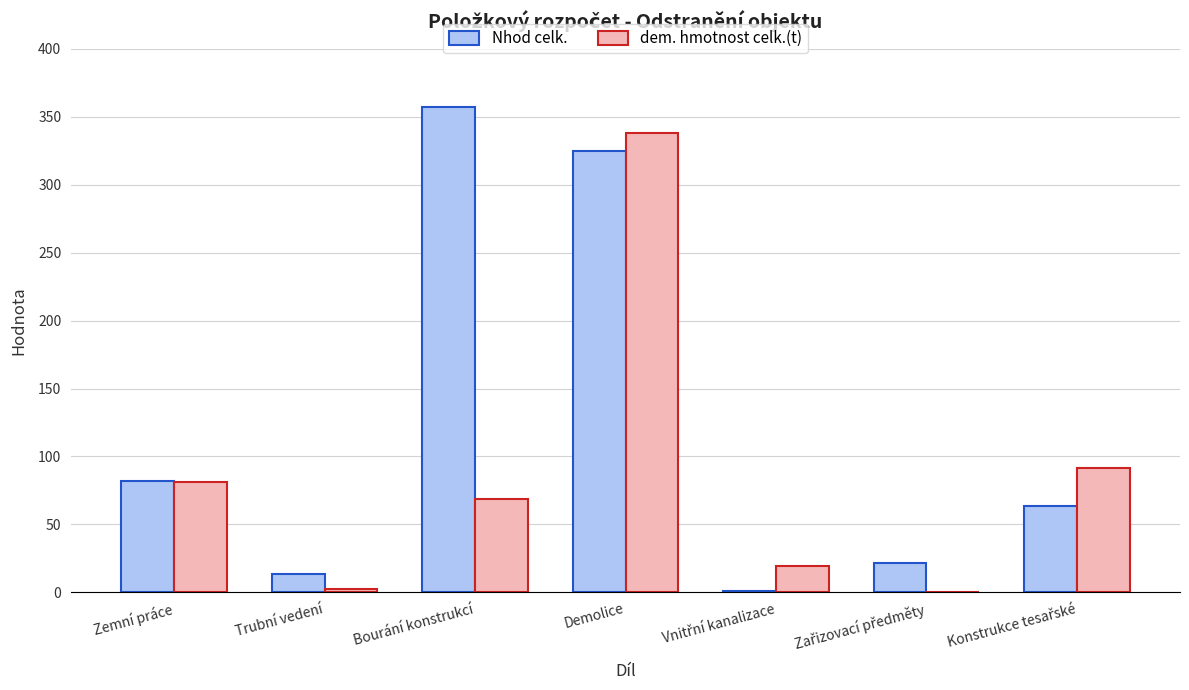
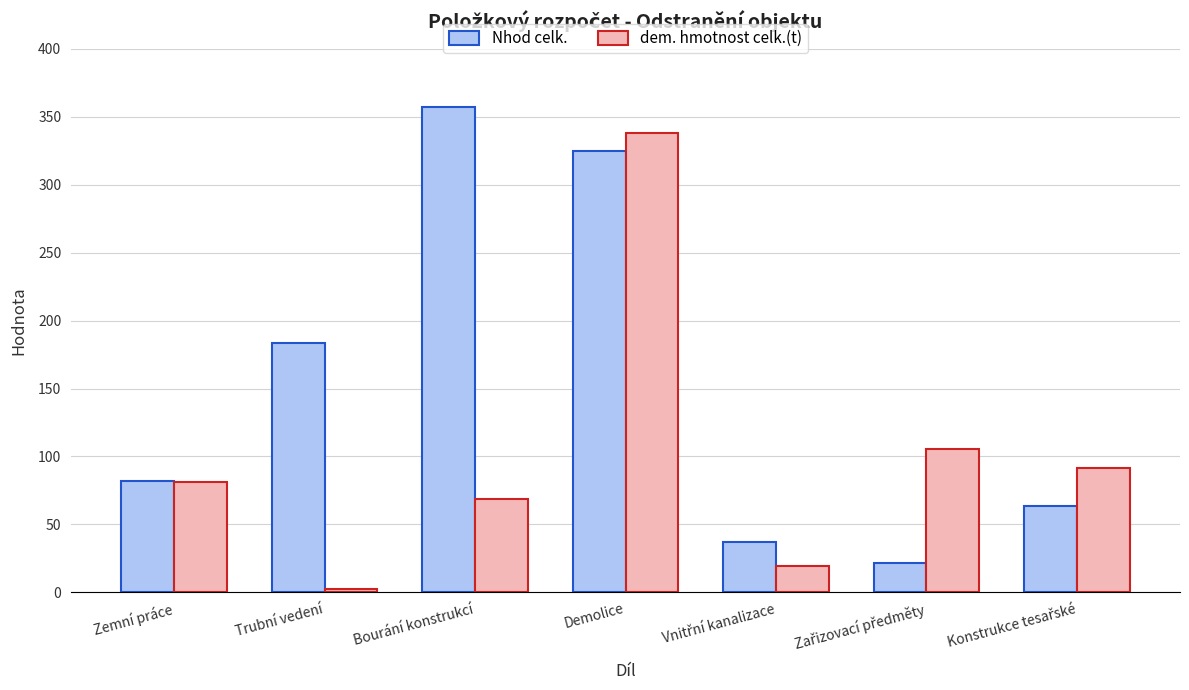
  {
    "Nhod celk.": {
      "Zemní práce": 82,
-     "Trubní vedení": 14,
+     "Trubní vedení": 183,
      "Bourání konstrukcí": 357,
      "Demolice": 325,
-     "Vnitřní kanalizace": 1,
+     "Vnitřní kanalizace": 37,
      "Zařizovací předměty": 21,
      "Konstrukce tesařské": 63
    },
    "dem. hmotnost celk.(t)": {
      "Zemní práce": 81,
      "Trubní vedení": 3,
      "Bourání konstrukcí": 69,
      "Demolice": 338,
      "Vnitřní kanalizace": 19,
-     "Zařizovací předměty": 0,
+     "Zařizovací předměty": 105,
      "Konstrukce tesařské": 92
    }
  }
